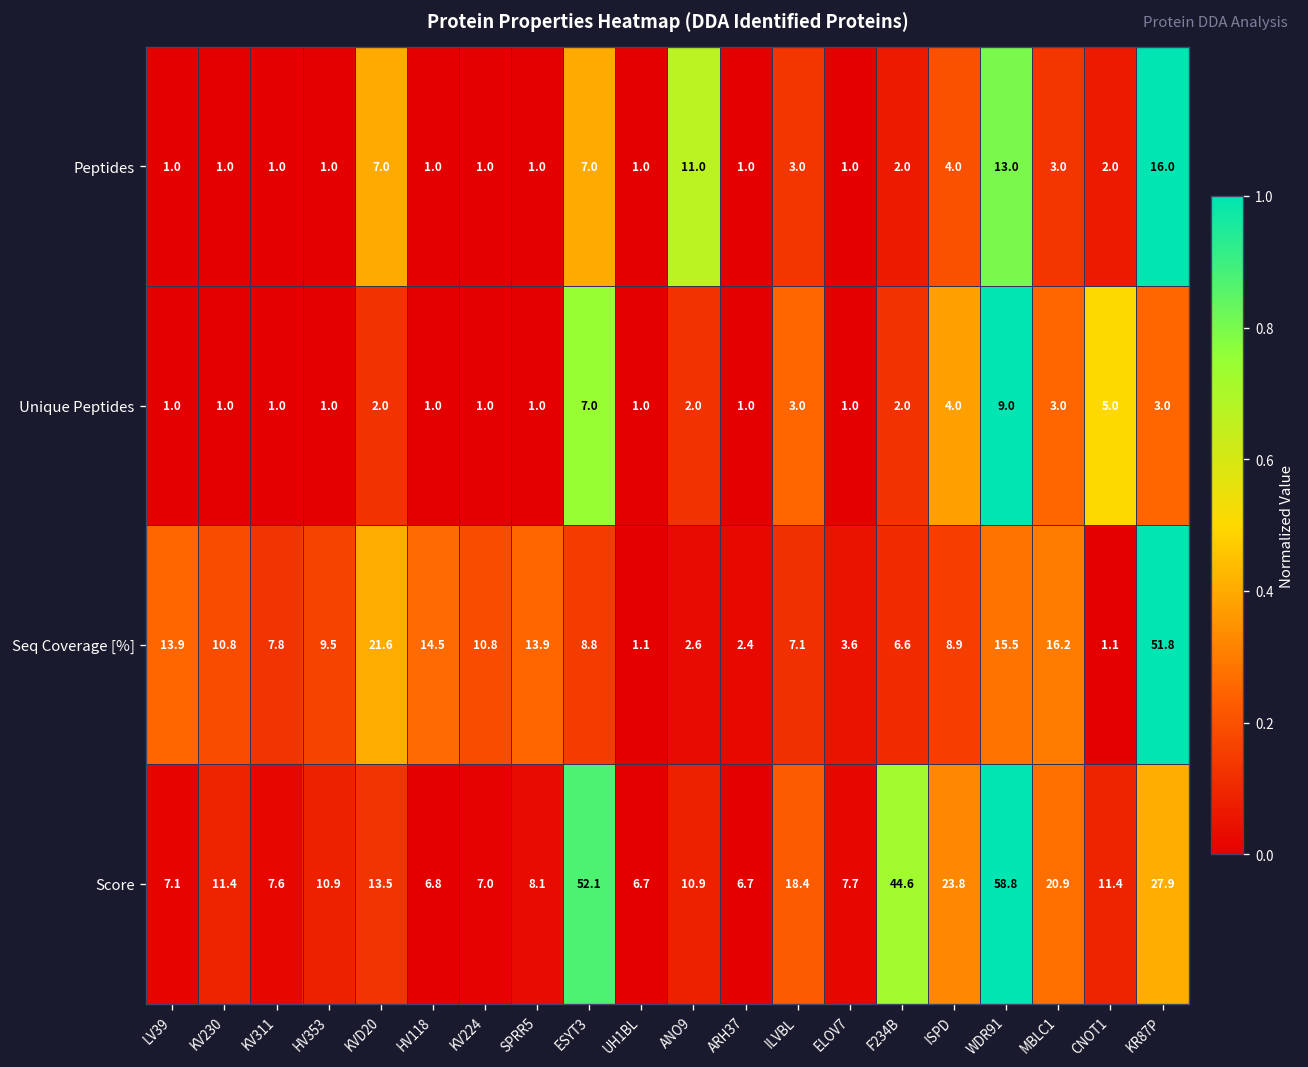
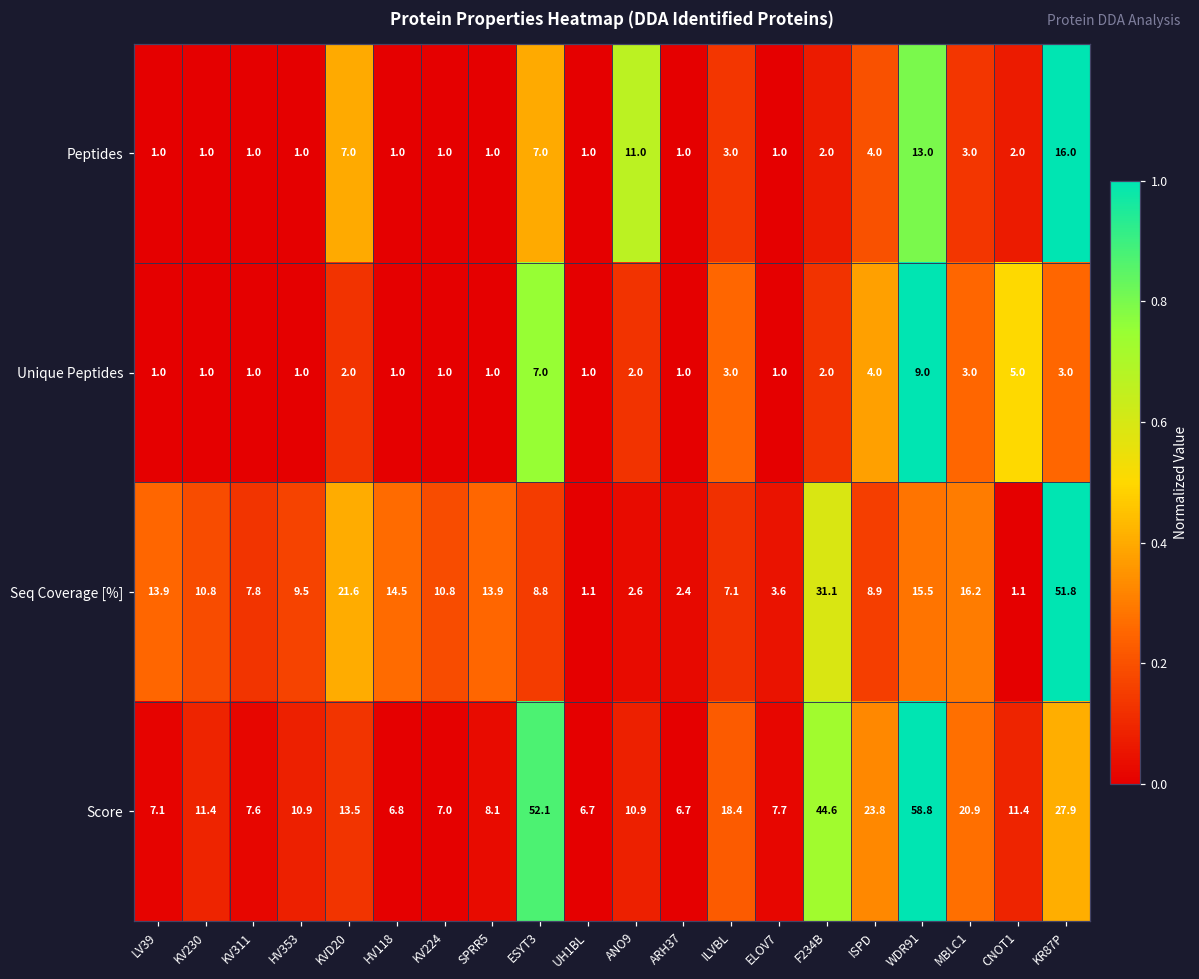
  {
    "Peptides": {
      "LV39": 1.0,
      "KV230": 1.0,
      "KV311": 1.0,
      "HV353": 1.0,
      "KVD20": 7.0,
      "HV118": 1.0,
      "KV224": 1.0,
      "SPRR5": 1.0,
      "ESYT3": 7.0,
      "UH1BL": 1.0,
      "ANO9": 11.0,
      "ARH37": 1.0,
      "ILVBL": 3.0,
      "ELOV7": 1.0,
      "F234B": 2.0,
      "ISPD": 4.0,
      "WDR91": 13.0,
      "MBLC1": 3.0,
      "CNOT1": 2.0,
      "KR87P": 16.0
    },
    "Unique Peptides": {
      "LV39": 1.0,
      "KV230": 1.0,
      "KV311": 1.0,
      "HV353": 1.0,
      "KVD20": 2.0,
      "HV118": 1.0,
      "KV224": 1.0,
      "SPRR5": 1.0,
      "ESYT3": 7.0,
      "UH1BL": 1.0,
      "ANO9": 2.0,
      "ARH37": 1.0,
      "ILVBL": 3.0,
      "ELOV7": 1.0,
      "F234B": 2.0,
      "ISPD": 4.0,
      "WDR91": 9.0,
      "MBLC1": 3.0,
      "CNOT1": 5.0,
      "KR87P": 3.0
    },
    "Seq Coverage [%]": {
      "LV39": 13.9,
      "KV230": 10.8,
      "KV311": 7.8,
      "HV353": 9.5,
      "KVD20": 21.6,
      "HV118": 14.5,
      "KV224": 10.8,
      "SPRR5": 13.9,
      "ESYT3": 8.8,
      "UH1BL": 1.1,
      "ANO9": 2.6,
      "ARH37": 2.4,
      "ILVBL": 7.1,
      "ELOV7": 3.6,
-     "F234B": 6.6,
+     "F234B": 31.1,
      "ISPD": 8.9,
      "WDR91": 15.5,
      "MBLC1": 16.2,
      "CNOT1": 1.1,
      "KR87P": 51.8
    },
    "Score": {
      "LV39": 7.1,
      "KV230": 11.4,
      "KV311": 7.6,
      "HV353": 10.9,
      "KVD20": 13.5,
      "HV118": 6.8,
      "KV224": 7.0,
      "SPRR5": 8.1,
      "ESYT3": 52.1,
      "UH1BL": 6.7,
      "ANO9": 10.9,
      "ARH37": 6.7,
      "ILVBL": 18.4,
      "ELOV7": 7.7,
      "F234B": 44.6,
      "ISPD": 23.8,
      "WDR91": 58.8,
      "MBLC1": 20.9,
      "CNOT1": 11.4,
      "KR87P": 27.9
    }
  }
